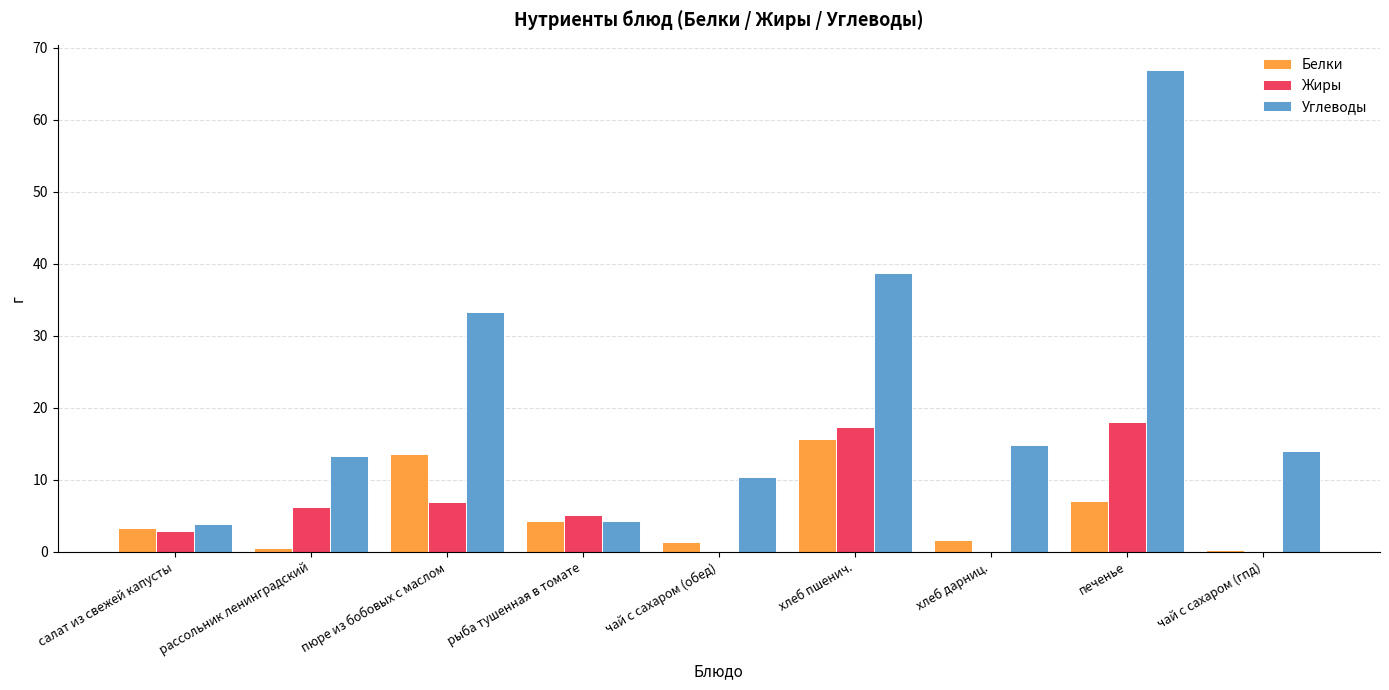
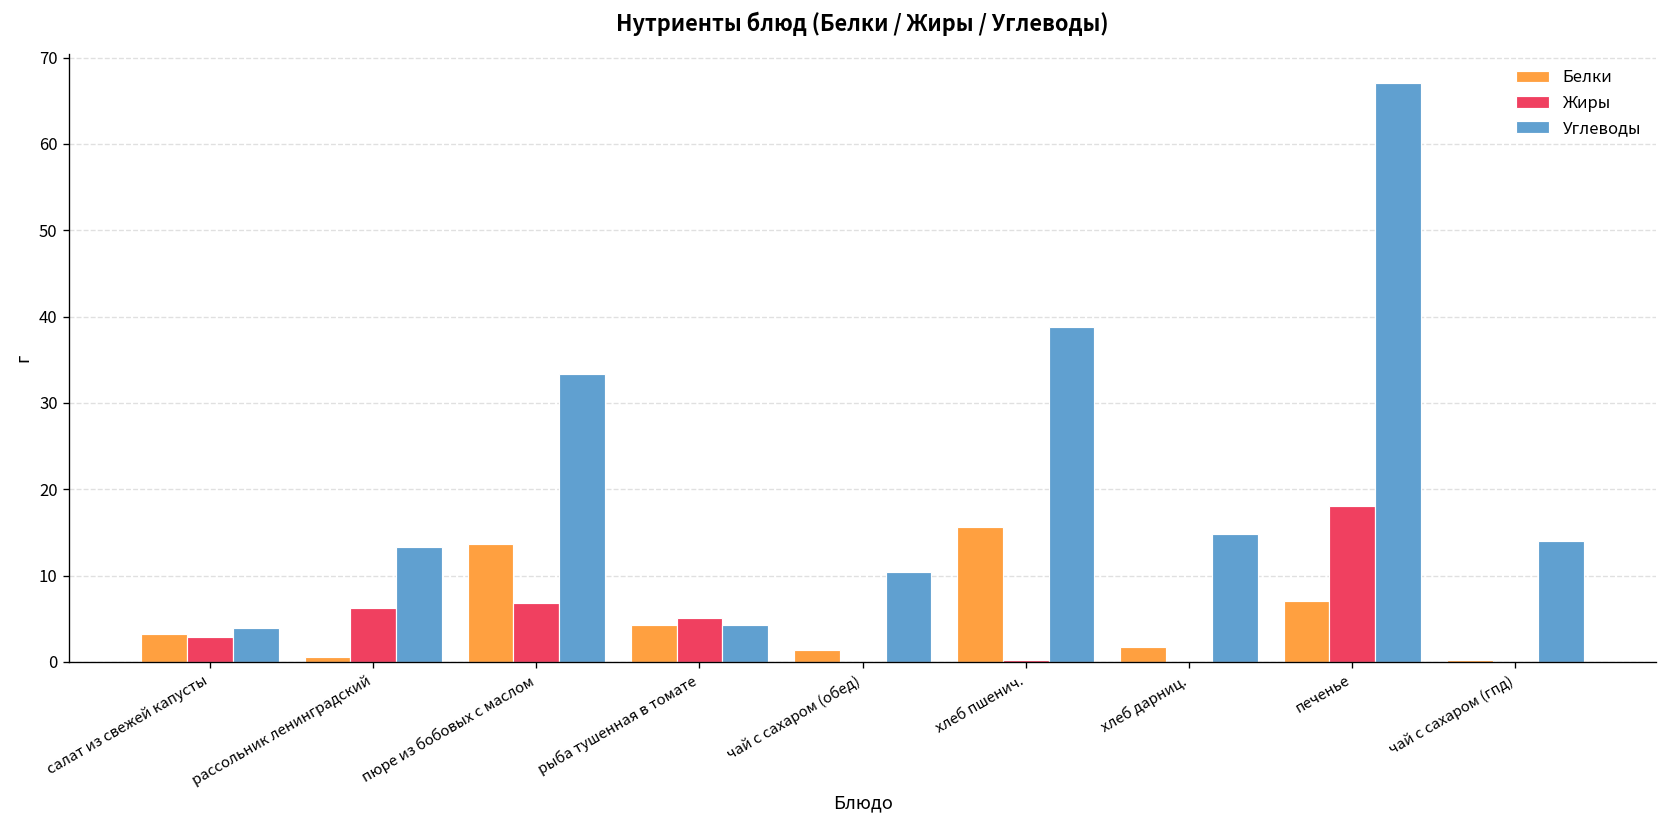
  {
    "Белки": {
      "салат из свежей капусты": 3,
      "рассольник ленинградский": 1,
      "пюре из бобовых с маслом": 14,
      "рыба тушенная в томате": 4,
      "чай с сахаром (обед)": 1,
      "хлеб пшенич.": 16,
      "хлеб дарниц.": 2,
      "печенье": 7
    },
    "Жиры": {
      "салат из свежей капусты": 3,
      "рассольник ленинградский": 6,
      "пюре из бобовых с маслом": 7,
      "рыба тушенная в томате": 5,
      "чай с сахаром (обед)": 0,
-     "хлеб пшенич.": 17,
+     "хлеб пшенич.": 0,
      "хлеб дарниц.": 0,
      "печенье": 18,
      "чай с сахаром (гпд)": 0
    },
    "Углеводы": {
      "салат из свежей капусты": 4,
      "рассольник ленинградский": 13,
      "пюре из бобовых с маслом": 33,
      "рыба тушенная в томате": 4,
      "чай с сахаром (обед)": 10,
      "хлеб пшенич.": 39,
      "хлеб дарниц.": 15,
      "печенье": 67,
      "чай с сахаром (гпд)": 14
    }
  }
